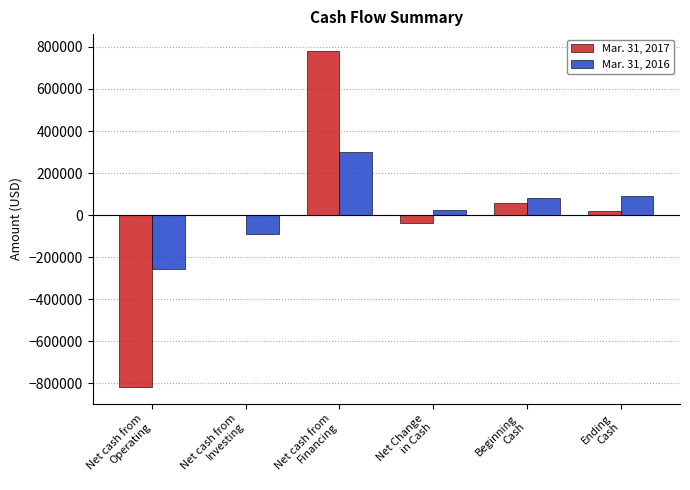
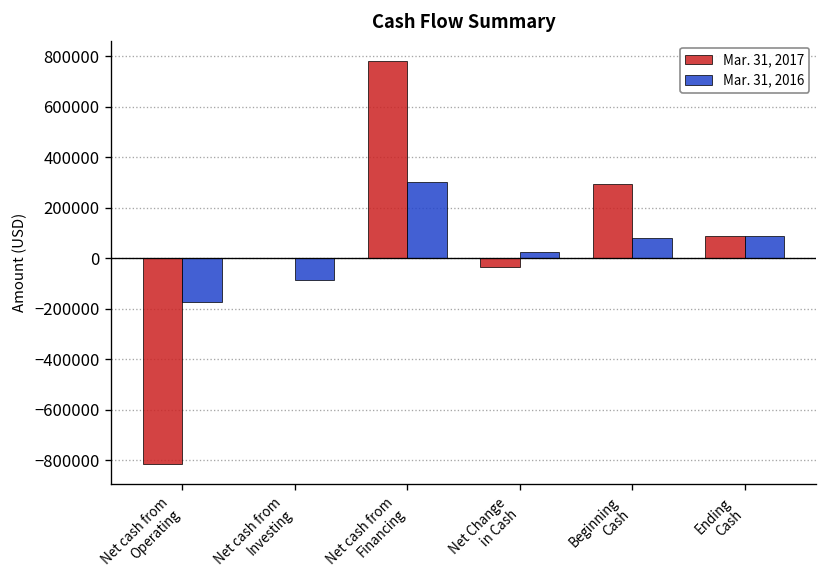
  {
    "Mar. 31, 2017": {
      "Net cash from Operating": -820000,
      "Net cash from Investing": 0,
      "Net cash from Financing": 780000,
      "Net Change in Cash": -40000,
-     "Beginning Cash": 60000,
-     "Ending Cash": 20000
+     "Beginning Cash": 290000,
+     "Ending Cash": 90000
    },
    "Mar. 31, 2016": {
-     "Net cash from Operating": -260000,
+     "Net cash from Operating": -180000,
      "Net cash from Investing": -90000,
      "Net cash from Financing": 300000,
      "Net Change in Cash": 30000,
      "Beginning Cash": 80000,
      "Ending Cash": 90000
    }
  }
